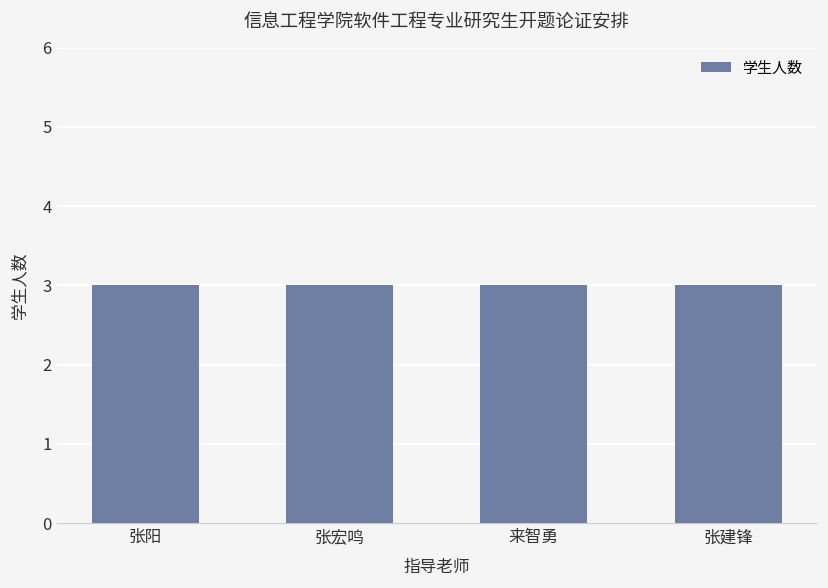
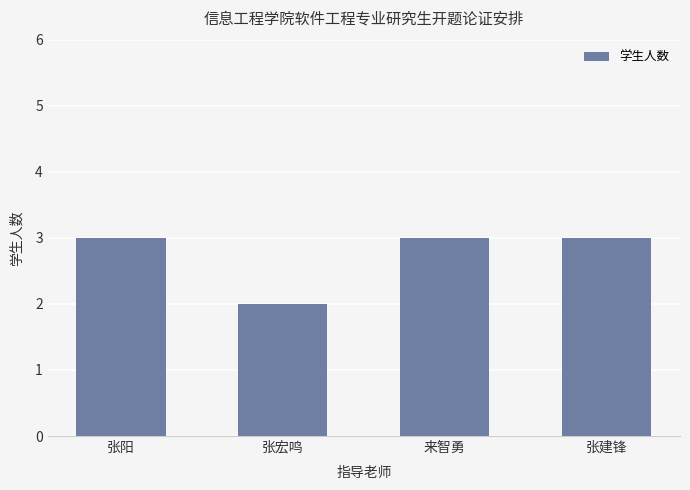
  {
    "张阳": 3,
-   "张宏鸣": 3,
+   "张宏鸣": 2,
    "来智勇": 3,
    "张建锋": 3
  }
